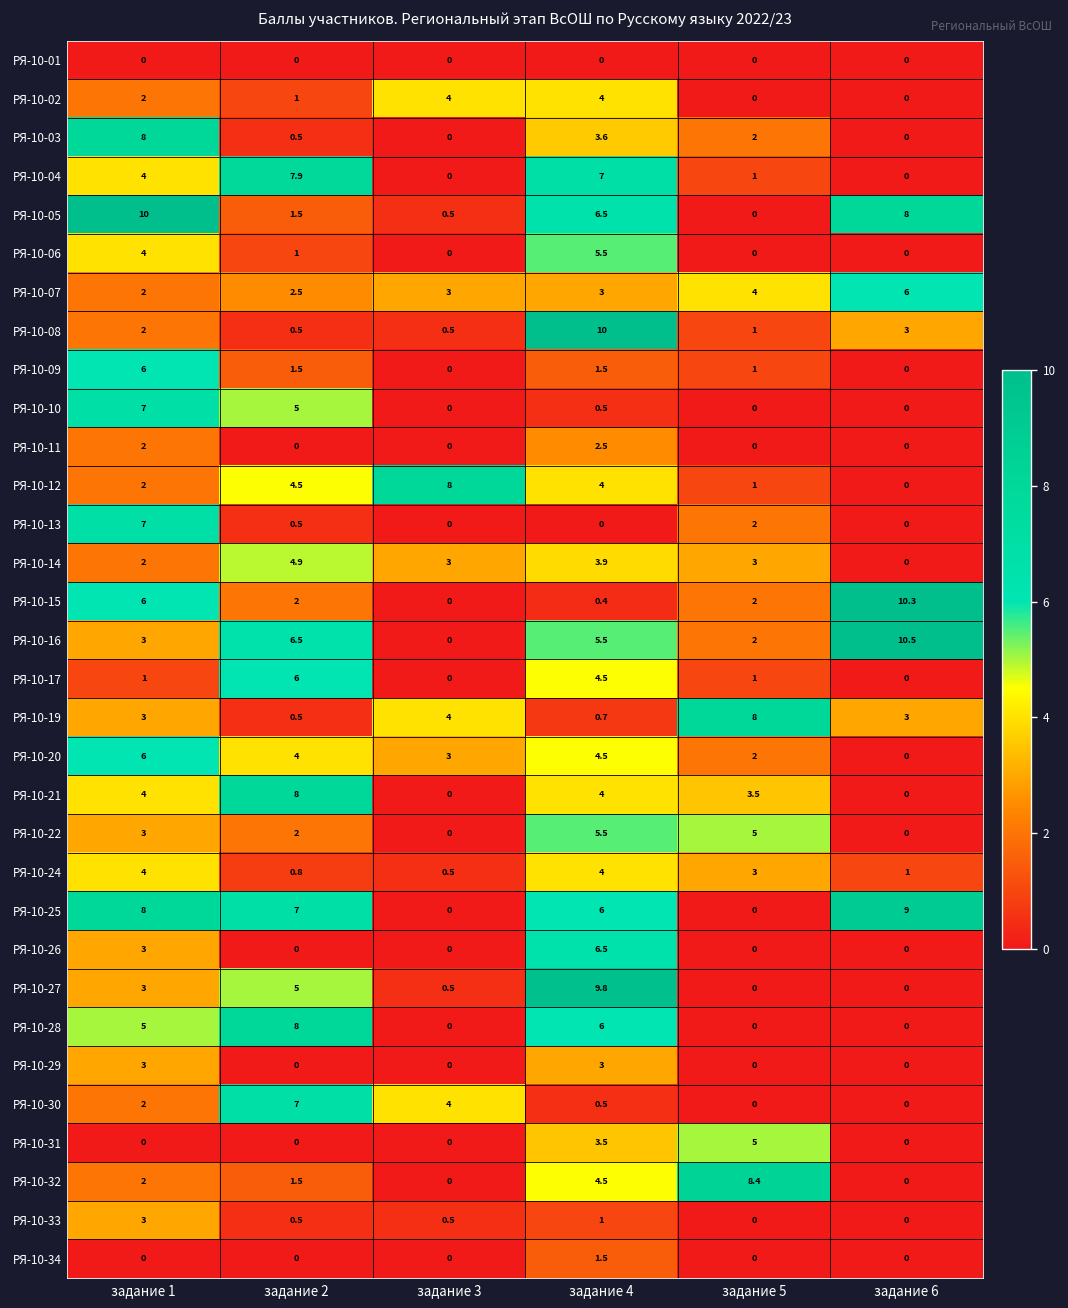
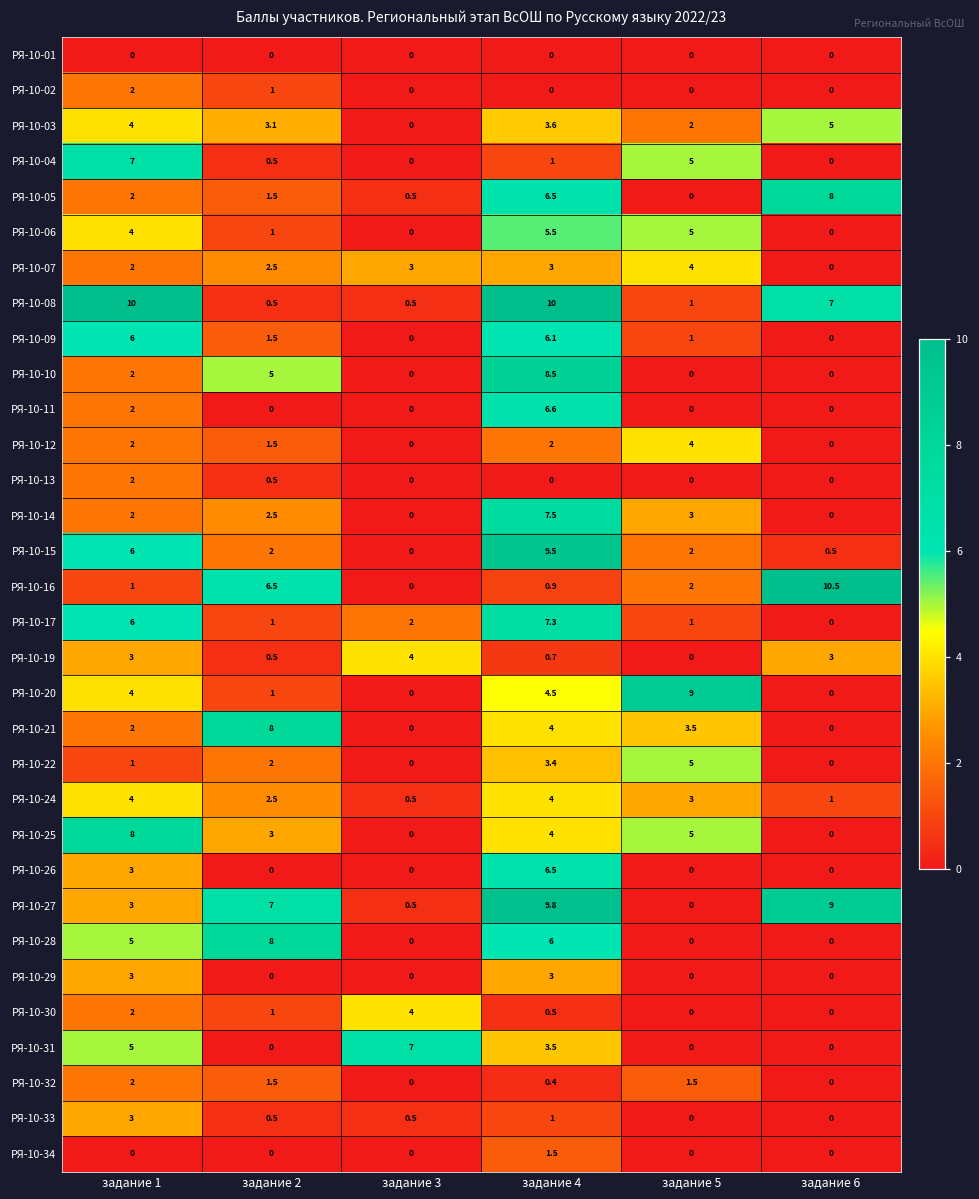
  {
    "РЯ-10-01": {
      "задание 1": 0,
      "задание 2": 0,
      "задание 3": 0,
      "задание 4": 0,
      "задание 5": 0,
      "задание 6": 0
    },
    "РЯ-10-02": {
      "задание 1": 2,
      "задание 2": 1,
-     "задание 3": 4,
-     "задание 4": 4,
+     "задание 3": 0,
+     "задание 4": 0,
      "задание 5": 0,
      "задание 6": 0
    },
    "РЯ-10-03": {
-     "задание 1": 8,
-     "задание 2": 0.5,
+     "задание 1": 4,
+     "задание 2": 3.1,
      "задание 3": 0,
      "задание 4": 3.6,
      "задание 5": 2,
-     "задание 6": 0
+     "задание 6": 5
    },
    "РЯ-10-04": {
-     "задание 1": 4,
-     "задание 2": 7.9,
+     "задание 1": 7,
+     "задание 2": 0.5,
      "задание 3": 0,
-     "задание 4": 7,
-     "задание 5": 1,
+     "задание 4": 1,
+     "задание 5": 5,
      "задание 6": 0
    },
    "РЯ-10-05": {
-     "задание 1": 10,
+     "задание 1": 2,
      "задание 2": 1.5,
      "задание 3": 0.5,
      "задание 4": 6.5,
      "задание 5": 0,
      "задание 6": 8
    },
    "РЯ-10-06": {
      "задание 1": 4,
      "задание 2": 1,
      "задание 3": 0,
      "задание 4": 5.5,
-     "задание 5": 0,
+     "задание 5": 5,
      "задание 6": 0
    },
    "РЯ-10-07": {
      "задание 1": 2,
      "задание 2": 2.5,
      "задание 3": 3,
      "задание 4": 3,
      "задание 5": 4,
-     "задание 6": 6
+     "задание 6": 0
    },
    "РЯ-10-08": {
-     "задание 1": 2,
+     "задание 1": 10,
      "задание 2": 0.5,
      "задание 3": 0.5,
      "задание 4": 10,
      "задание 5": 1,
-     "задание 6": 3
+     "задание 6": 7
    },
    "РЯ-10-09": {
      "задание 1": 6,
      "задание 2": 1.5,
      "задание 3": 0,
-     "задание 4": 1.5,
+     "задание 4": 6.1,
      "задание 5": 1,
      "задание 6": 0
    },
    "РЯ-10-10": {
-     "задание 1": 7,
+     "задание 1": 2,
      "задание 2": 5,
      "задание 3": 0,
-     "задание 4": 0.5,
+     "задание 4": 8.5,
      "задание 5": 0,
      "задание 6": 0
    },
    "РЯ-10-11": {
      "задание 1": 2,
      "задание 2": 0,
      "задание 3": 0,
-     "задание 4": 2.5,
+     "задание 4": 6.6,
      "задание 5": 0,
      "задание 6": 0
    },
    "РЯ-10-12": {
      "задание 1": 2,
-     "задание 2": 4.5,
-     "задание 3": 8,
-     "задание 4": 4,
-     "задание 5": 1,
+     "задание 2": 1.5,
+     "задание 3": 0,
+     "задание 4": 2,
+     "задание 5": 4,
      "задание 6": 0
    },
    "РЯ-10-13": {
-     "задание 1": 7,
+     "задание 1": 2,
      "задание 2": 0.5,
      "задание 3": 0,
      "задание 4": 0,
-     "задание 5": 2,
+     "задание 5": 0,
      "задание 6": 0
    },
    "РЯ-10-14": {
      "задание 1": 2,
-     "задание 2": 4.9,
-     "задание 3": 3,
-     "задание 4": 3.9,
+     "задание 2": 2.5,
+     "задание 3": 0,
+     "задание 4": 7.5,
      "задание 5": 3,
      "задание 6": 0
    },
    "РЯ-10-15": {
      "задание 1": 6,
      "задание 2": 2,
      "задание 3": 0,
-     "задание 4": 0.4,
+     "задание 4": 9.5,
      "задание 5": 2,
-     "задание 6": 10.3
+     "задание 6": 0.5
    },
    "РЯ-10-16": {
-     "задание 1": 3,
+     "задание 1": 1,
      "задание 2": 6.5,
      "задание 3": 0,
-     "задание 4": 5.5,
+     "задание 4": 0.9,
      "задание 5": 2,
      "задание 6": 10.5
    },
    "РЯ-10-17": {
-     "задание 1": 1,
-     "задание 2": 6,
-     "задание 3": 0,
-     "задание 4": 4.5,
+     "задание 1": 6,
+     "задание 2": 1,
+     "задание 3": 2,
+     "задание 4": 7.3,
      "задание 5": 1,
      "задание 6": 0
    },
    "РЯ-10-19": {
      "задание 1": 3,
      "задание 2": 0.5,
      "задание 3": 4,
      "задание 4": 0.7,
-     "задание 5": 8,
+     "задание 5": 0,
      "задание 6": 3
    },
    "РЯ-10-20": {
-     "задание 1": 6,
-     "задание 2": 4,
-     "задание 3": 3,
+     "задание 1": 4,
+     "задание 2": 1,
+     "задание 3": 0,
      "задание 4": 4.5,
-     "задание 5": 2,
+     "задание 5": 9,
      "задание 6": 0
    },
    "РЯ-10-21": {
-     "задание 1": 4,
+     "задание 1": 2,
      "задание 2": 8,
      "задание 3": 0,
      "задание 4": 4,
      "задание 5": 3.5,
      "задание 6": 0
    },
    "РЯ-10-22": {
-     "задание 1": 3,
+     "задание 1": 1,
      "задание 2": 2,
      "задание 3": 0,
-     "задание 4": 5.5,
+     "задание 4": 3.4,
      "задание 5": 5,
      "задание 6": 0
    },
    "РЯ-10-24": {
      "задание 1": 4,
-     "задание 2": 0.8,
+     "задание 2": 2.5,
      "задание 3": 0.5,
      "задание 4": 4,
      "задание 5": 3,
      "задание 6": 1
    },
    "РЯ-10-25": {
      "задание 1": 8,
-     "задание 2": 7,
+     "задание 2": 3,
      "задание 3": 0,
-     "задание 4": 6,
-     "задание 5": 0,
-     "задание 6": 9
+     "задание 4": 4,
+     "задание 5": 5,
+     "задание 6": 0
    },
    "РЯ-10-26": {
      "задание 1": 3,
      "задание 2": 0,
      "задание 3": 0,
      "задание 4": 6.5,
      "задание 5": 0,
      "задание 6": 0
    },
    "РЯ-10-27": {
      "задание 1": 3,
-     "задание 2": 5,
+     "задание 2": 7,
      "задание 3": 0.5,
      "задание 4": 9.8,
      "задание 5": 0,
-     "задание 6": 0
+     "задание 6": 9
    },
    "РЯ-10-28": {
      "задание 1": 5,
      "задание 2": 8,
      "задание 3": 0,
      "задание 4": 6,
      "задание 5": 0,
      "задание 6": 0
    },
    "РЯ-10-29": {
      "задание 1": 3,
      "задание 2": 0,
      "задание 3": 0,
      "задание 4": 3,
      "задание 5": 0,
      "задание 6": 0
    },
    "РЯ-10-30": {
      "задание 1": 2,
-     "задание 2": 7,
+     "задание 2": 1,
      "задание 3": 4,
      "задание 4": 0.5,
      "задание 5": 0,
      "задание 6": 0
    },
    "РЯ-10-31": {
-     "задание 1": 0,
+     "задание 1": 5,
      "задание 2": 0,
-     "задание 3": 0,
+     "задание 3": 7,
      "задание 4": 3.5,
-     "задание 5": 5,
+     "задание 5": 0,
      "задание 6": 0
    },
    "РЯ-10-32": {
      "задание 1": 2,
      "задание 2": 1.5,
      "задание 3": 0,
-     "задание 4": 4.5,
-     "задание 5": 8.4,
+     "задание 4": 0.4,
+     "задание 5": 1.5,
      "задание 6": 0
    },
    "РЯ-10-33": {
      "задание 1": 3,
      "задание 2": 0.5,
      "задание 3": 0.5,
      "задание 4": 1,
      "задание 5": 0,
      "задание 6": 0
    },
    "РЯ-10-34": {
      "задание 1": 0,
      "задание 2": 0,
      "задание 3": 0,
      "задание 4": 1.5,
      "задание 5": 0,
      "задание 6": 0
    }
  }
